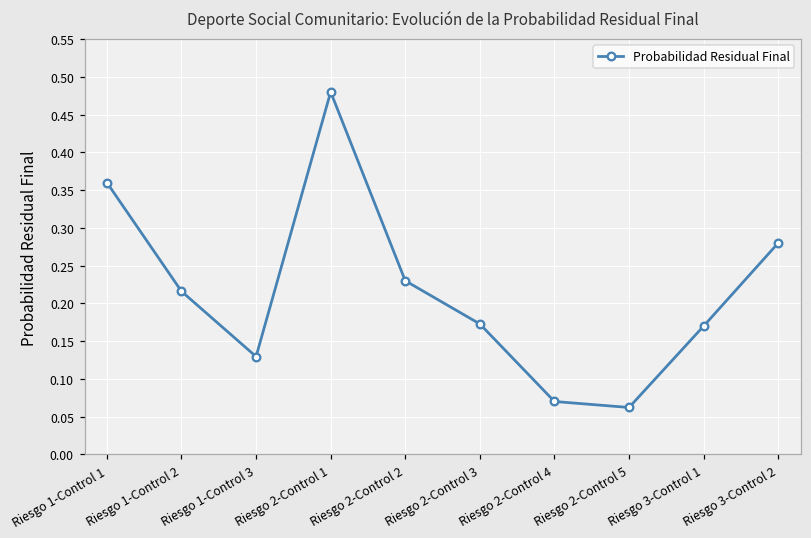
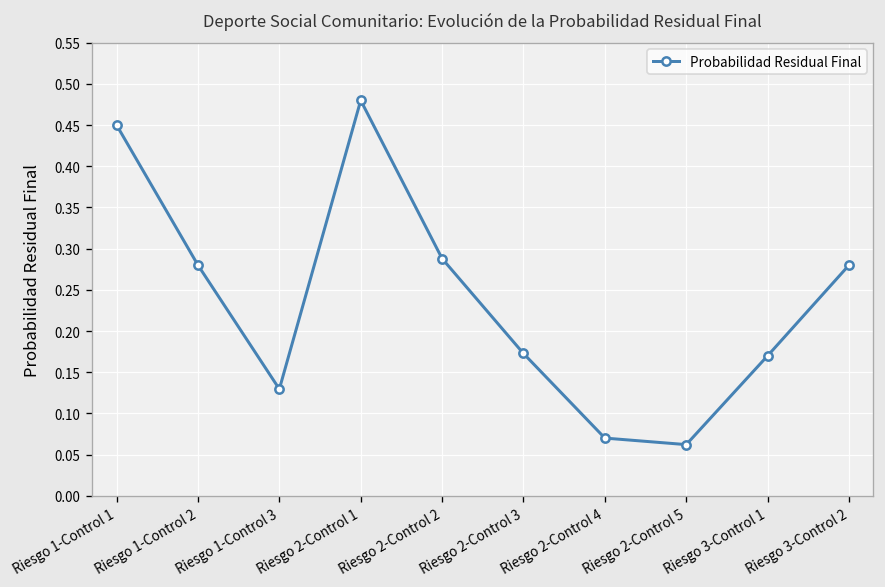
  {
-   "Riesgo 1-Control 1": 0.36,
-   "Riesgo 1-Control 2": 0.22,
+   "Riesgo 1-Control 1": 0.45,
+   "Riesgo 1-Control 2": 0.28,
    "Riesgo 1-Control 3": 0.13,
    "Riesgo 2-Control 1": 0.48,
-   "Riesgo 2-Control 2": 0.23,
+   "Riesgo 2-Control 2": 0.29,
    "Riesgo 2-Control 3": 0.17,
    "Riesgo 2-Control 4": 0.07,
    "Riesgo 2-Control 5": 0.06,
    "Riesgo 3-Control 1": 0.17,
    "Riesgo 3-Control 2": 0.28
  }
